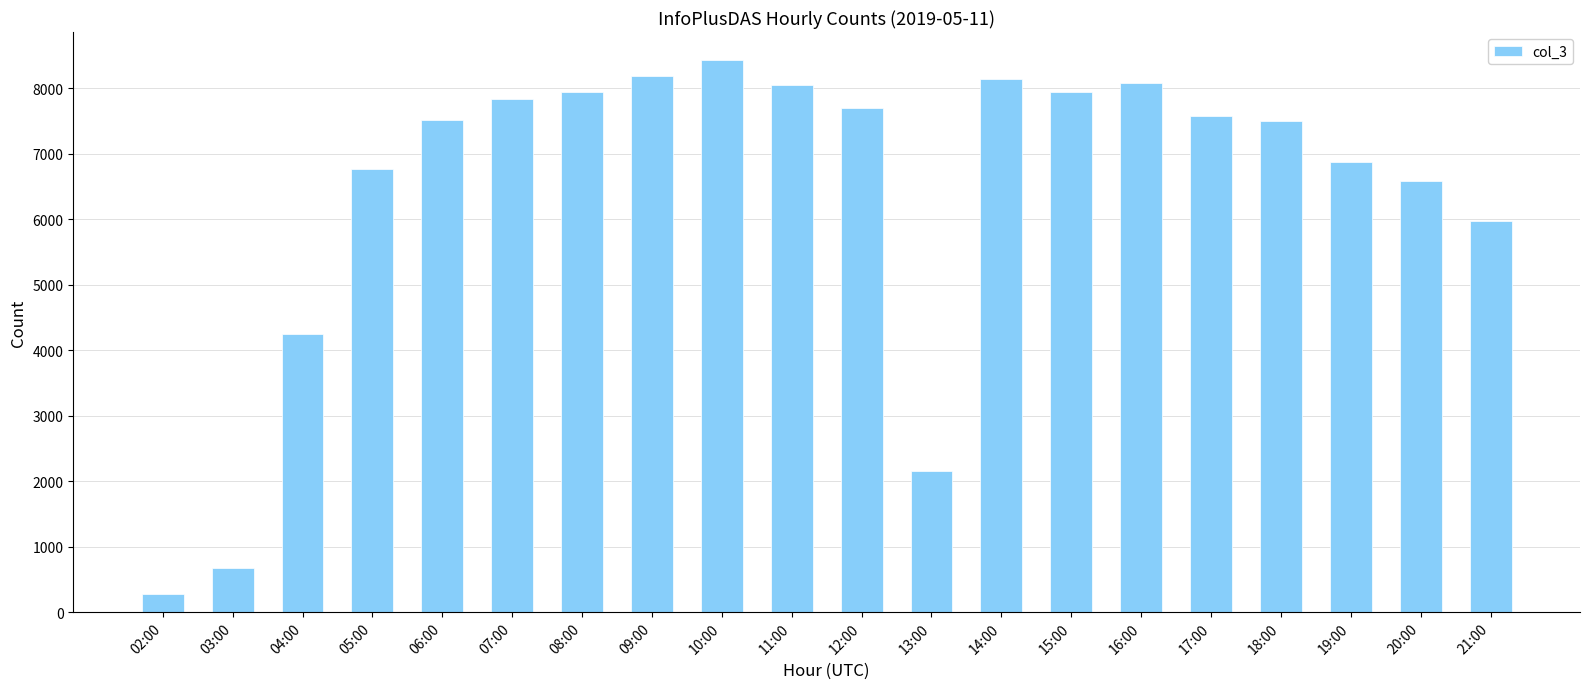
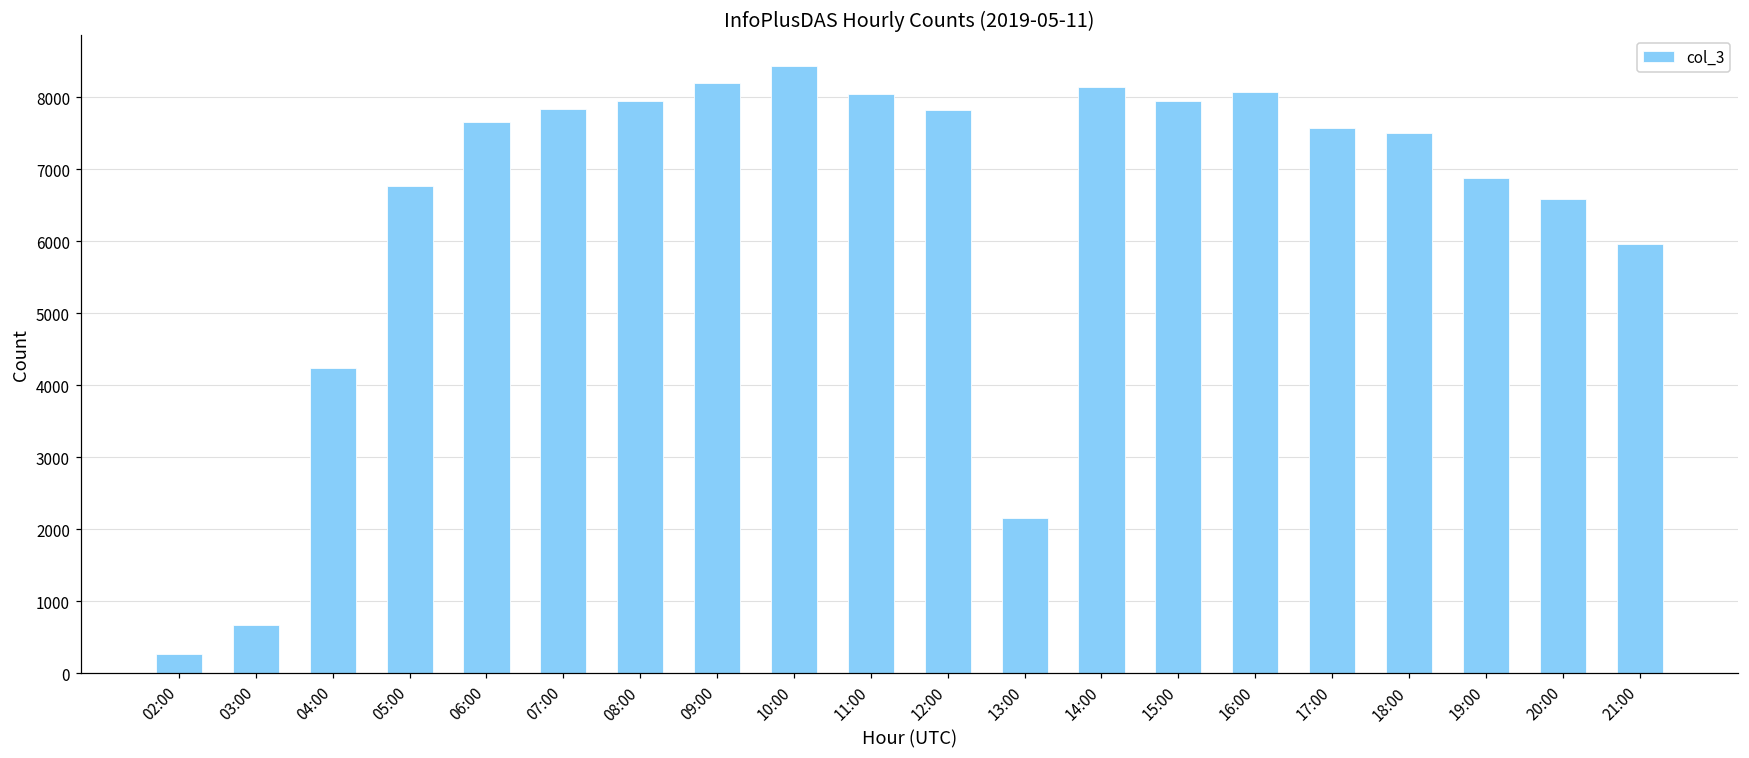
  {
    "02:00": 300,
    "03:00": 700,
    "04:00": 4200,
    "05:00": 6800,
-   "06:00": 7500,
+   "06:00": 7700,
    "07:00": 7800,
    "08:00": 7900,
    "09:00": 8200,
    "10:00": 8400,
    "11:00": 8000,
-   "12:00": 7700,
+   "12:00": 7800,
    "13:00": 2200,
    "14:00": 8100,
    "15:00": 7900,
    "16:00": 8100,
    "17:00": 7600,
    "18:00": 7500,
    "19:00": 6900,
    "20:00": 6600,
    "21:00": 6000
  }
